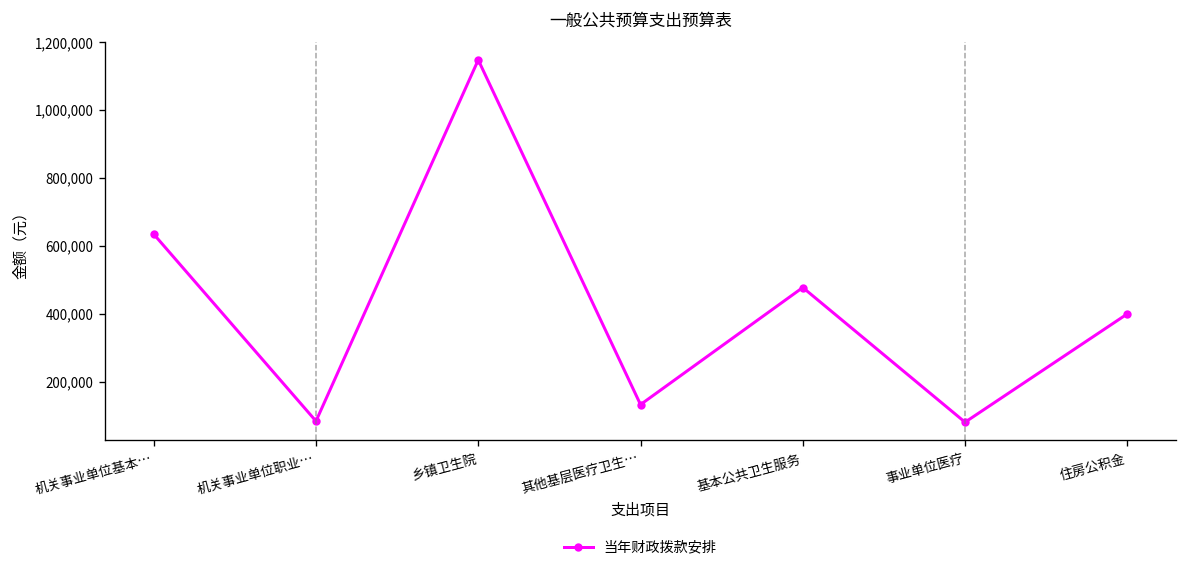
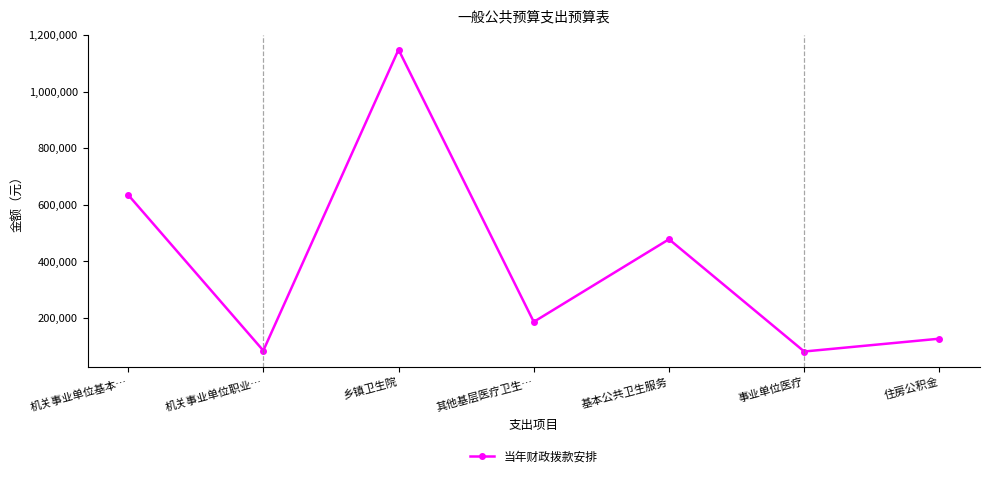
  {
    "机关事业单位基本…": "640,000",
    "机关事业单位职业…": "80,000",
    "乡镇卫生院": "1,150,000",
-   "其他基层医疗卫生…": "130,000",
+   "其他基层医疗卫生…": "190,000",
    "基本公共卫生服务": "480,000",
    "事业单位医疗": "80,000",
-   "住房公积金": "400,000"
+   "住房公积金": "130,000"
  }
